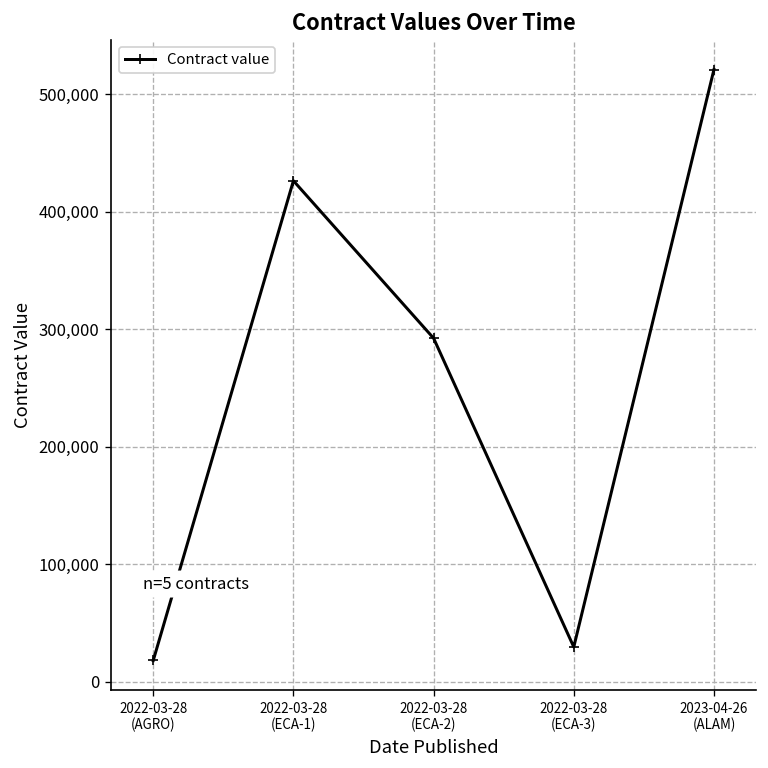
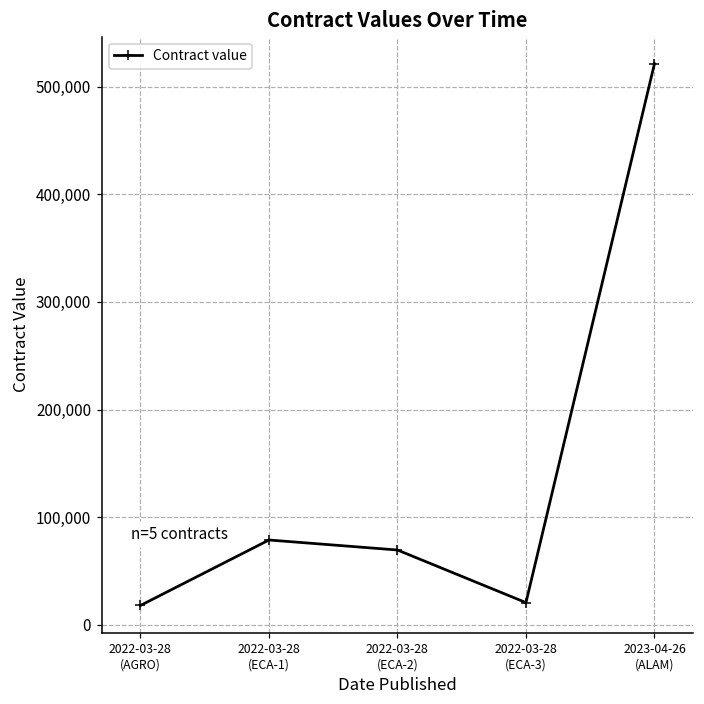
  {
    "2022-03-28 (AGRO)": "20,000",
-   "2022-03-28 (ECA-1)": "430,000",
-   "2022-03-28 (ECA-2)": "290,000",
-   "2022-03-28 (ECA-3)": "30,000",
+   "2022-03-28 (ECA-1)": "80,000",
+   "2022-03-28 (ECA-2)": "70,000",
+   "2022-03-28 (ECA-3)": "20,000",
    "2023-04-26 (ALAM)": "520,000"
  }
